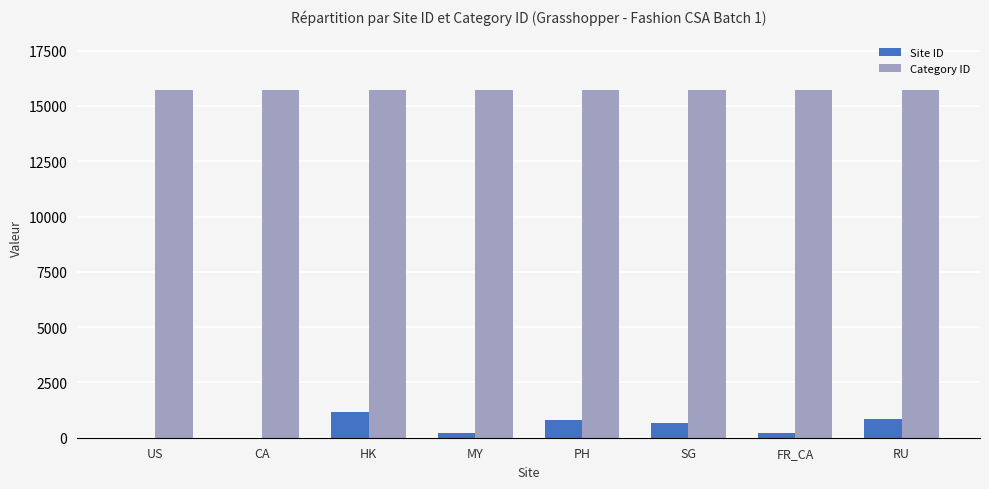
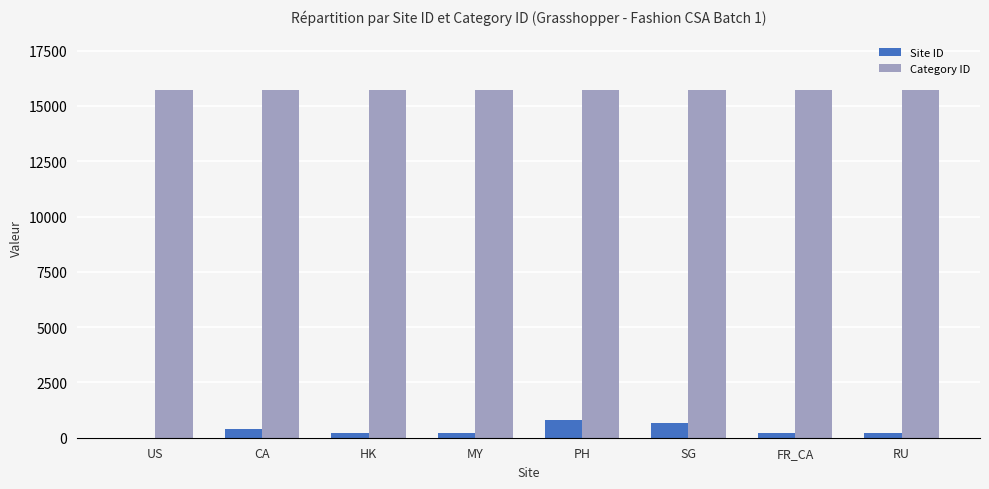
  {
    "Site ID": {
      "US": 0,
-     "CA": 0,
-     "HK": 1100,
+     "CA": 400,
+     "HK": 200,
      "MY": 200,
      "PH": 800,
      "SG": 600,
      "FR_CA": 200,
-     "RU": 900
+     "RU": 200
    },
    "Category ID": {
      "US": 15700,
      "CA": 15700,
      "HK": 15700,
      "MY": 15700,
      "PH": 15700,
      "SG": 15700,
      "FR_CA": 15700,
      "RU": 15700
    }
  }
